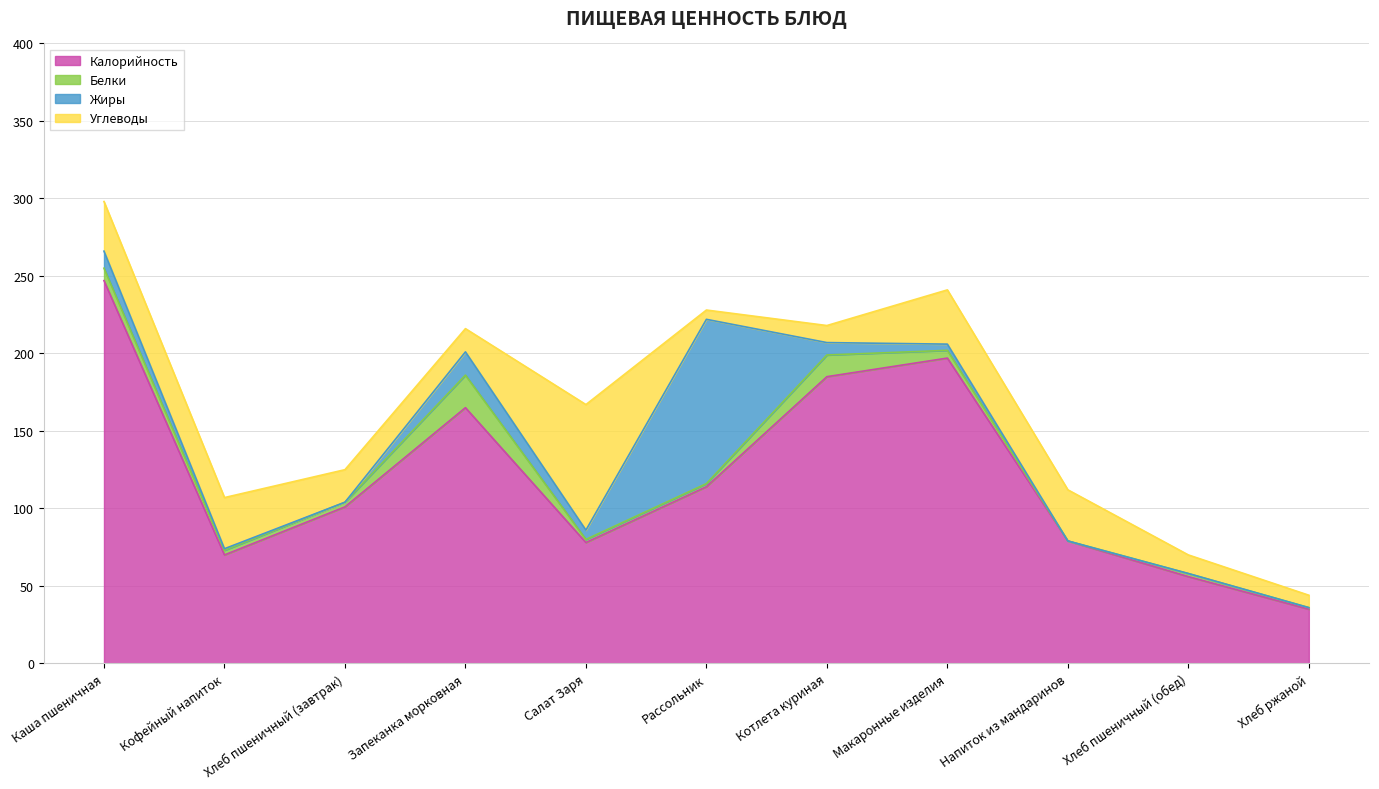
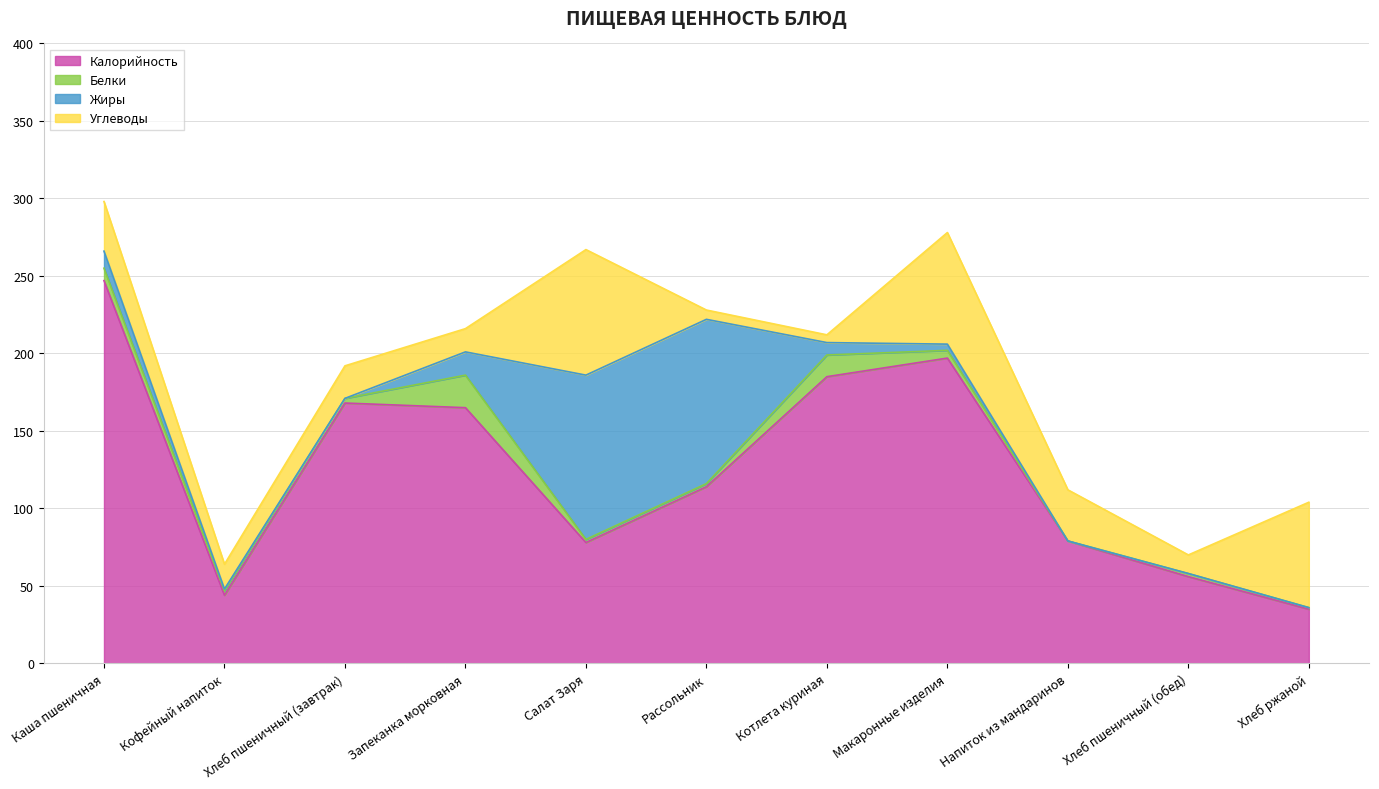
  {
    "Калорийность": {
      "Каша пшеничная": 247,
-     "Кофейный напиток": 70,
-     "Хлеб пшеничный (завтрак)": 101,
+     "Кофейный напиток": 44,
+     "Хлеб пшеничный (завтрак)": 168,
      "Запеканка морковная": 165,
      "Салат Заря": 78,
      "Рассольник": 114,
      "Котлета куриная": 185,
      "Макаронные изделия": 197,
      "Хлеб пшеничный (обед)": 56
    },
    "Белки": {
      "Каша пшеничная": 8,
      "Запеканка морковная": 21,
      "Салат Заря": 2,
      "Рассольник": 2,
      "Котлета куриная": 14,
      "Макаронные изделия": 5
    },
    "Жиры": {
      "Каша пшеничная": 11,
      "Запеканка морковная": 15,
-     "Салат Заря": 6,
+     "Салат Заря": 106,
      "Рассольник": 106,
      "Котлета куриная": 8,
      "Макаронные изделия": 4
    },
    "Углеводы": {
      "Каша пшеничная": 32,
-     "Кофейный напиток": 33,
+     "Кофейный напиток": 16,
      "Хлеб пшеничный (завтрак)": 21,
      "Запеканка морковная": 15,
      "Салат Заря": 81,
      "Рассольник": 6,
-     "Котлета куриная": 11,
-     "Макаронные изделия": 35,
+     "Котлета куриная": 5,
+     "Макаронные изделия": 72,
      "Напиток из мандаринов": 33,
      "Хлеб пшеничный (обед)": 12,
-     "Хлеб ржаной": 8
+     "Хлеб ржаной": 68
    }
  }
